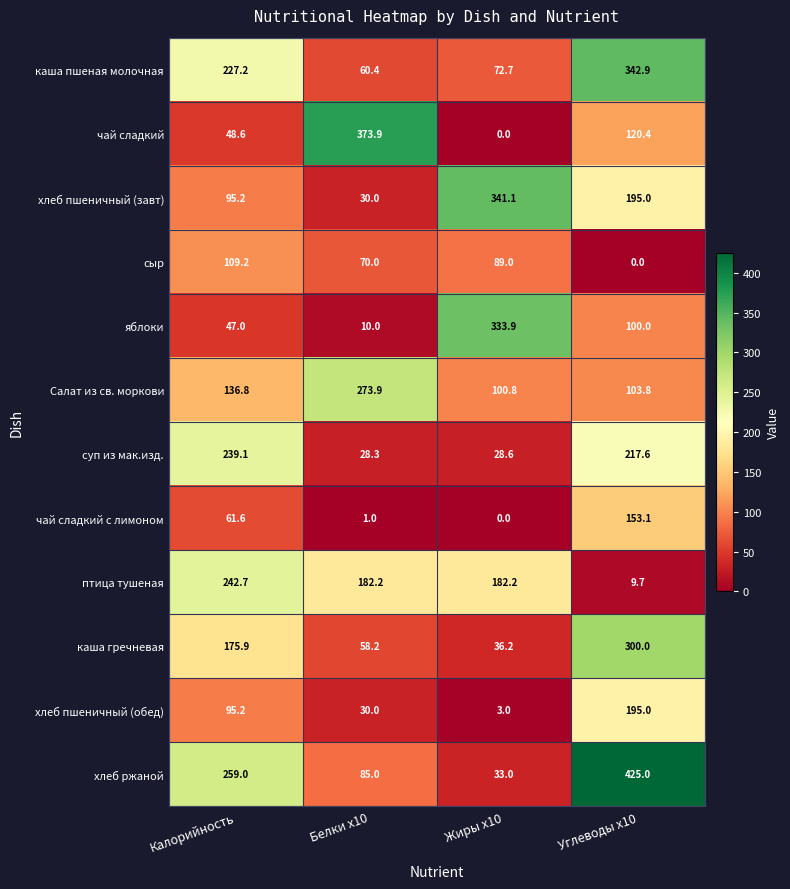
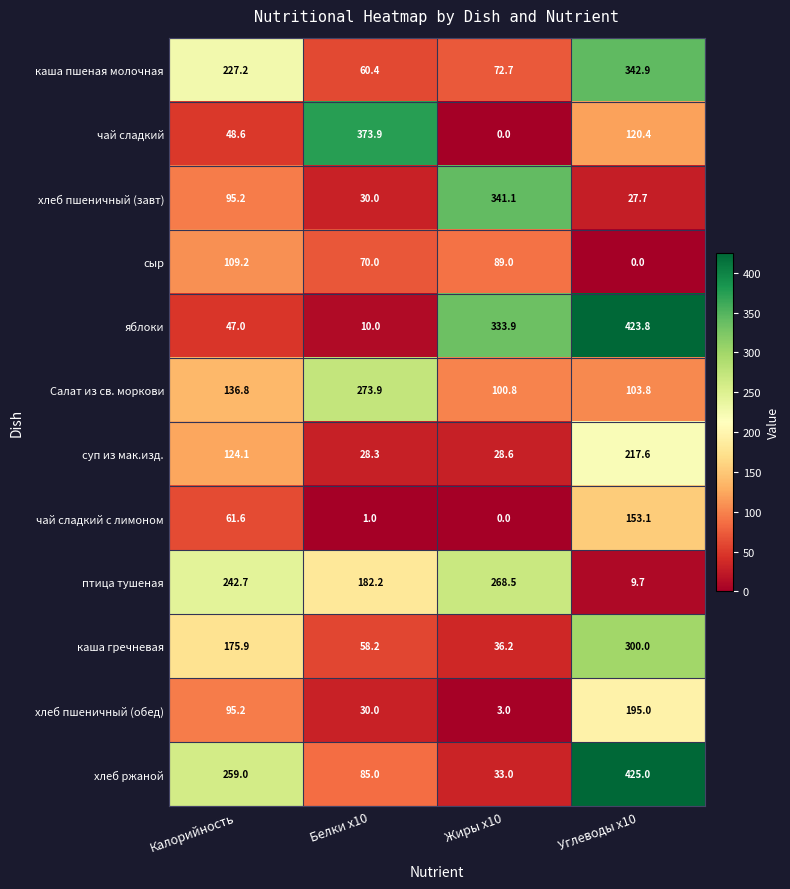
  {
    "каша пшеная молочная": {
      "Калорийность": 227.2,
      "Белки x10": 60.4,
      "Жиры x10": 72.7,
      "Углеводы x10": 342.9
    },
    "чай сладкий": {
      "Калорийность": 48.6,
      "Белки x10": 373.9,
      "Жиры x10": 0.0,
      "Углеводы x10": 120.4
    },
    "хлеб пшеничный (завт)": {
      "Калорийность": 95.2,
      "Белки x10": 30.0,
      "Жиры x10": 341.1,
-     "Углеводы x10": 195.0
+     "Углеводы x10": 27.7
    },
    "сыр": {
      "Калорийность": 109.2,
      "Белки x10": 70.0,
      "Жиры x10": 89.0,
      "Углеводы x10": 0.0
    },
    "яблоки": {
      "Калорийность": 47.0,
      "Белки x10": 10.0,
      "Жиры x10": 333.9,
-     "Углеводы x10": 100.0
+     "Углеводы x10": 423.8
    },
    "Салат из св. моркови": {
      "Калорийность": 136.8,
      "Белки x10": 273.9,
      "Жиры x10": 100.8,
      "Углеводы x10": 103.8
    },
    "суп из мак.изд.": {
-     "Калорийность": 239.1,
+     "Калорийность": 124.1,
      "Белки x10": 28.3,
      "Жиры x10": 28.6,
      "Углеводы x10": 217.6
    },
    "чай сладкий с лимоном": {
      "Калорийность": 61.6,
      "Белки x10": 1.0,
      "Жиры x10": 0.0,
      "Углеводы x10": 153.1
    },
    "птица тушеная": {
      "Калорийность": 242.7,
      "Белки x10": 182.2,
-     "Жиры x10": 182.2,
+     "Жиры x10": 268.5,
      "Углеводы x10": 9.7
    },
    "каша гречневая": {
      "Калорийность": 175.9,
      "Белки x10": 58.2,
      "Жиры x10": 36.2,
      "Углеводы x10": 300.0
    },
    "хлеб пшеничный (обед)": {
      "Калорийность": 95.2,
      "Белки x10": 30.0,
      "Жиры x10": 3.0,
      "Углеводы x10": 195.0
    },
    "хлеб ржаной": {
      "Калорийность": 259.0,
      "Белки x10": 85.0,
      "Жиры x10": 33.0,
      "Углеводы x10": 425.0
    }
  }
